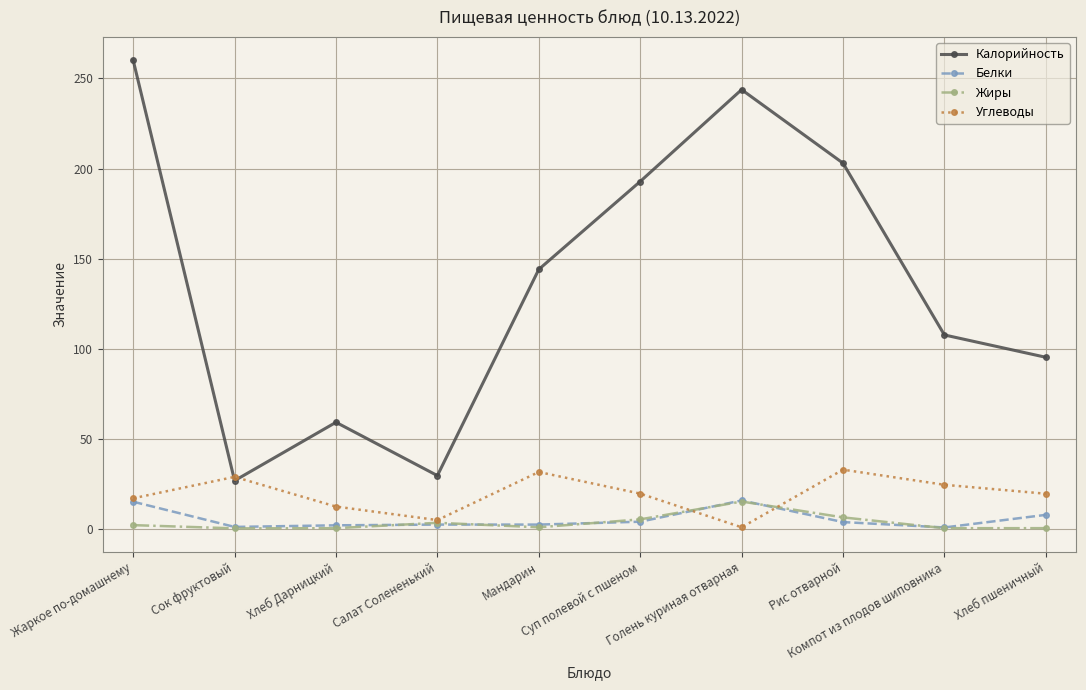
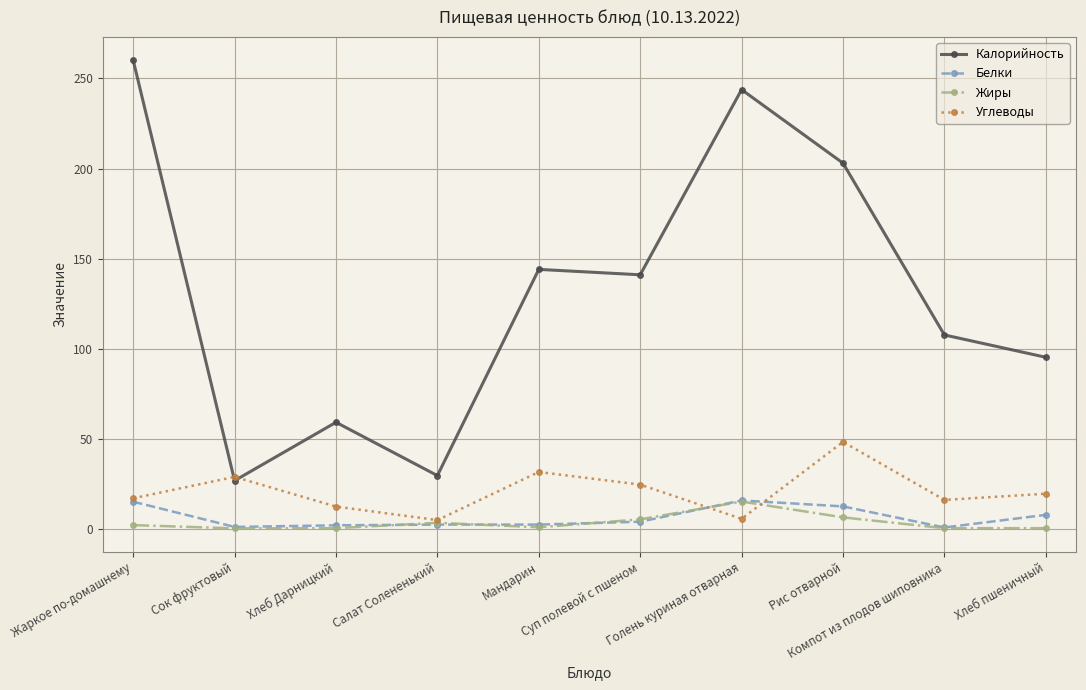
  {
    "Калорийность": {
      "Жаркое по-домашнему": 260,
      "Сок фруктовый": 27,
      "Хлеб Дарницкий": 59,
      "Салат Солененький": 30,
      "Мандарин": 144,
-     "Суп полевой с пшеном": 193,
+     "Суп полевой с пшеном": 141,
      "Голень куриная отварная": 244,
      "Рис отварной": 203,
      "Компот из плодов шиповника": 108,
      "Хлеб пшеничный": 95
    },
    "Белки": {
      "Жаркое по-домашнему": 15,
      "Хлеб Дарницкий": 2,
      "Мандарин": 2,
-     "Рис отварной": 4,
+     "Рис отварной": 12,
      "Хлеб пшеничный": 8
    },
    "Жиры": {
      "Жаркое по-домашнему": 2,
      "Хлеб Дарницкий": 0,
      "Мандарин": 1,
      "Рис отварной": 6,
      "Хлеб пшеничный": 0
    },
    "Углеводы": {
      "Жаркое по-домашнему": 17,
      "Сок фруктовый": 29,
      "Хлеб Дарницкий": 12,
      "Салат Солененький": 5,
      "Мандарин": 32,
-     "Суп полевой с пшеном": 20,
-     "Голень куриная отварная": 1,
-     "Рис отварной": 33,
-     "Компот из плодов шиповника": 24,
+     "Суп полевой с пшеном": 25,
+     "Голень куриная отварная": 6,
+     "Рис отварной": 48,
+     "Компот из плодов шиповника": 16,
      "Хлеб пшеничный": 19
    }
  }
